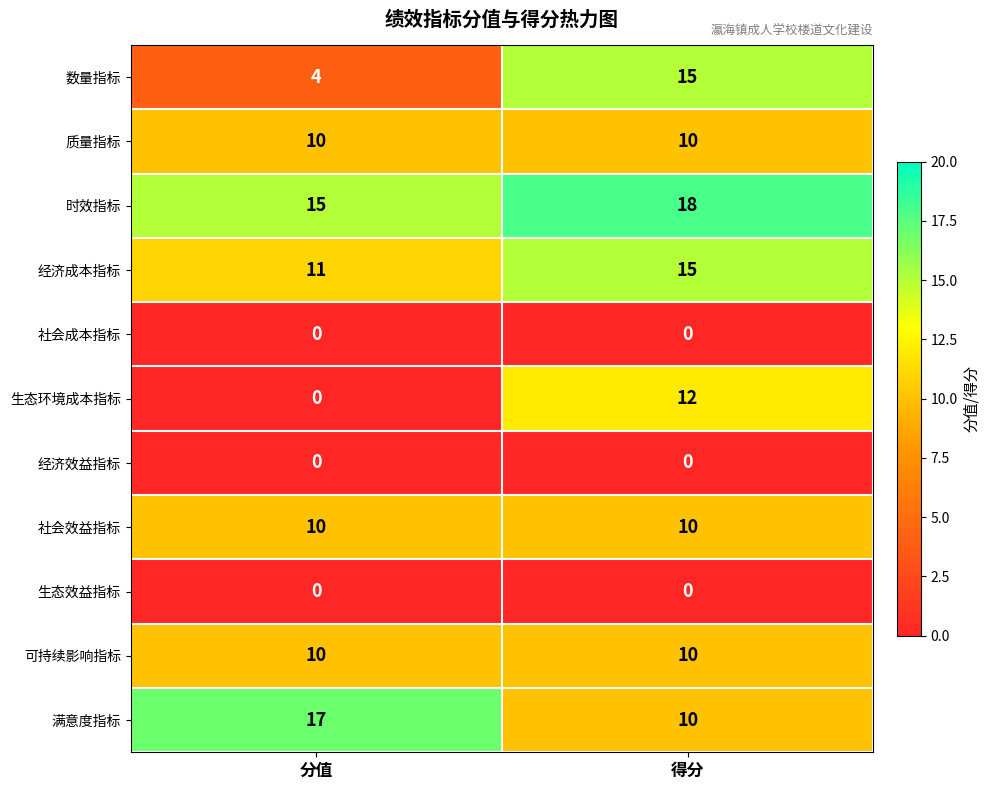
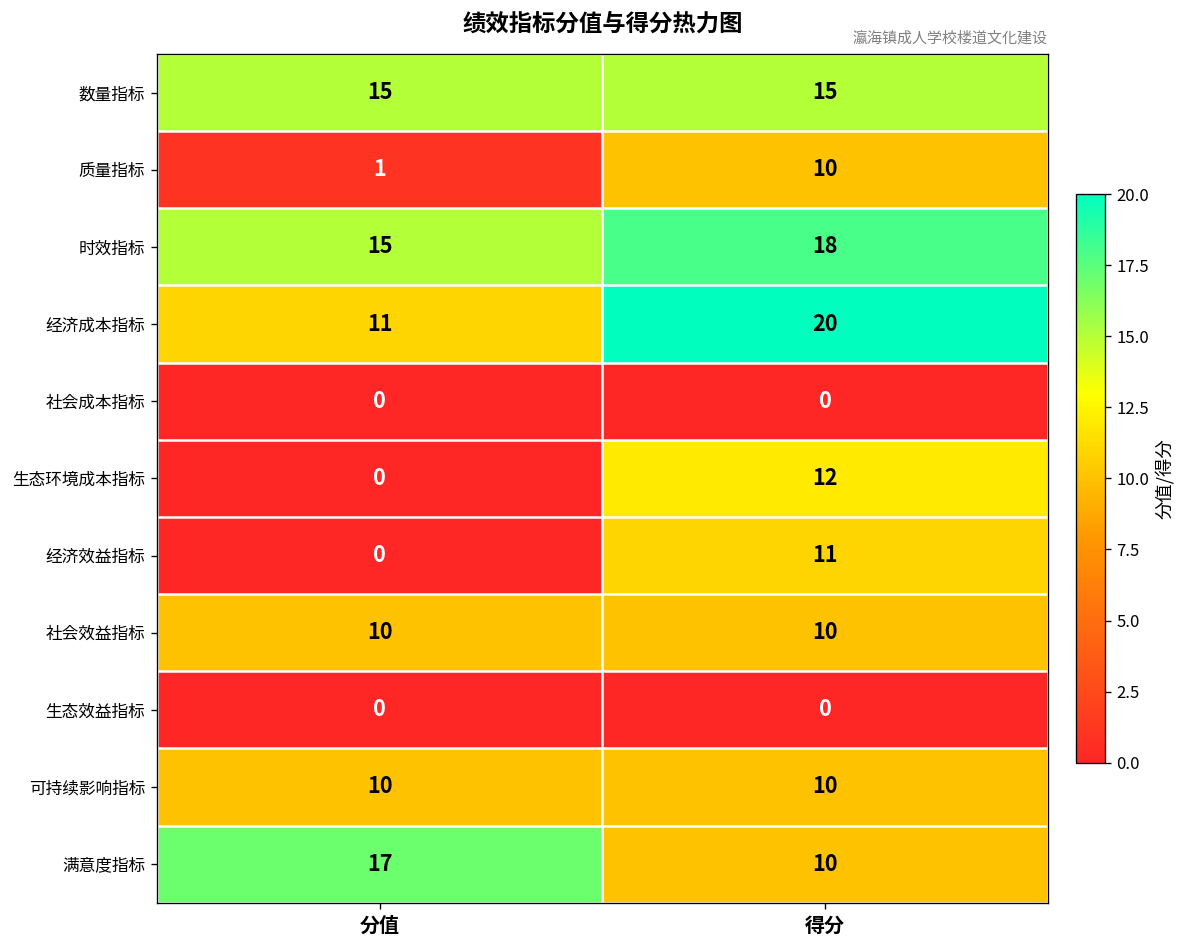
  {
    "数量指标": {
-     "分值": 4,
+     "分值": 15,
      "得分": 15
    },
    "质量指标": {
-     "分值": 10,
+     "分值": 1,
      "得分": 10
    },
    "时效指标": {
      "分值": 15,
      "得分": 18
    },
    "经济成本指标": {
      "分值": 11,
-     "得分": 15
+     "得分": 20
    },
    "社会成本指标": {
      "分值": 0,
      "得分": 0
    },
    "生态环境成本指标": {
      "分值": 0,
      "得分": 12
    },
    "经济效益指标": {
      "分值": 0,
-     "得分": 0
+     "得分": 11
    },
    "社会效益指标": {
      "分值": 10,
      "得分": 10
    },
    "生态效益指标": {
      "分值": 0,
      "得分": 0
    },
    "可持续影响指标": {
      "分值": 10,
      "得分": 10
    },
    "满意度指标": {
      "分值": 17,
      "得分": 10
    }
  }
